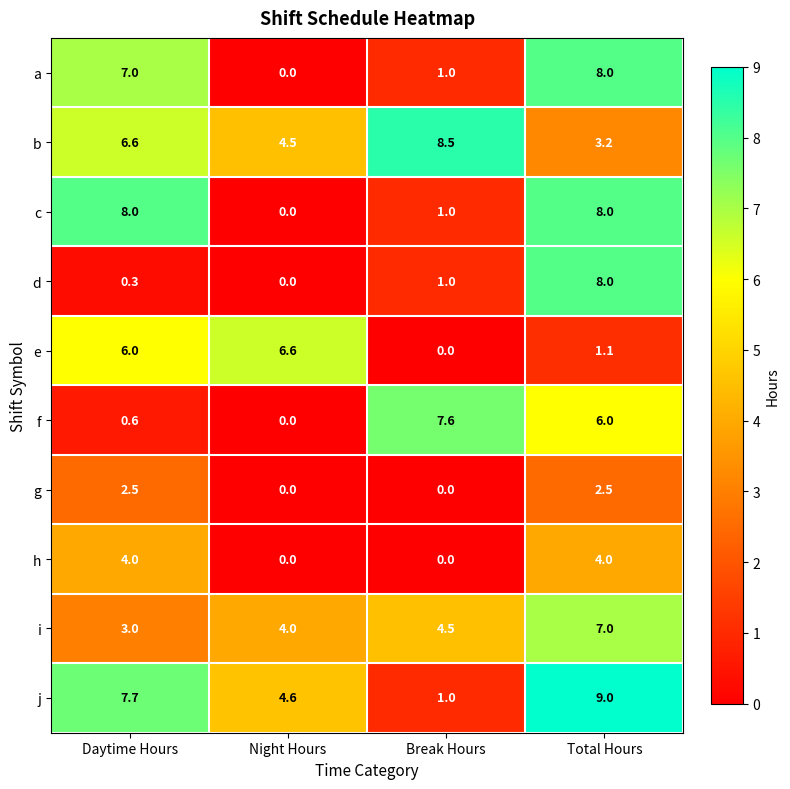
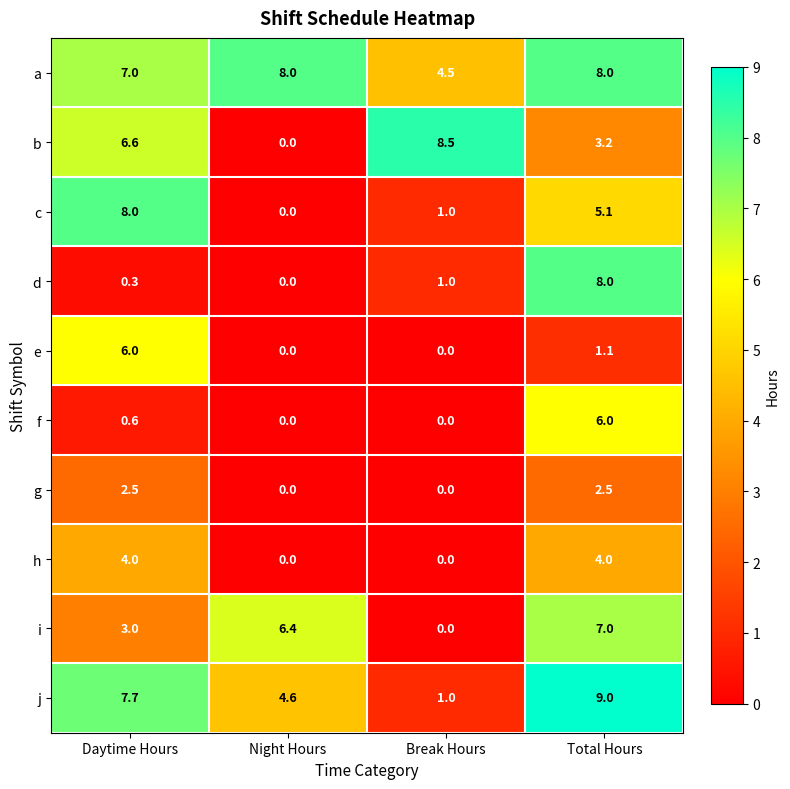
  {
    "a": {
      "Daytime Hours": 7.0,
-     "Night Hours": 0.0,
-     "Break Hours": 1.0,
+     "Night Hours": 8.0,
+     "Break Hours": 4.5,
      "Total Hours": 8.0
    },
    "b": {
      "Daytime Hours": 6.6,
-     "Night Hours": 4.5,
+     "Night Hours": 0.0,
      "Break Hours": 8.5,
      "Total Hours": 3.2
    },
    "c": {
      "Daytime Hours": 8.0,
      "Night Hours": 0.0,
      "Break Hours": 1.0,
-     "Total Hours": 8.0
+     "Total Hours": 5.1
    },
    "d": {
      "Daytime Hours": 0.3,
      "Night Hours": 0.0,
      "Break Hours": 1.0,
      "Total Hours": 8.0
    },
    "e": {
      "Daytime Hours": 6.0,
-     "Night Hours": 6.6,
+     "Night Hours": 0.0,
      "Break Hours": 0.0,
      "Total Hours": 1.1
    },
    "f": {
      "Daytime Hours": 0.6,
      "Night Hours": 0.0,
-     "Break Hours": 7.6,
+     "Break Hours": 0.0,
      "Total Hours": 6.0
    },
    "g": {
      "Daytime Hours": 2.5,
      "Night Hours": 0.0,
      "Break Hours": 0.0,
      "Total Hours": 2.5
    },
    "h": {
      "Daytime Hours": 4.0,
      "Night Hours": 0.0,
      "Break Hours": 0.0,
      "Total Hours": 4.0
    },
    "i": {
      "Daytime Hours": 3.0,
-     "Night Hours": 4.0,
-     "Break Hours": 4.5,
+     "Night Hours": 6.4,
+     "Break Hours": 0.0,
      "Total Hours": 7.0
    },
    "j": {
      "Daytime Hours": 7.7,
      "Night Hours": 4.6,
      "Break Hours": 1.0,
      "Total Hours": 9.0
    }
  }
